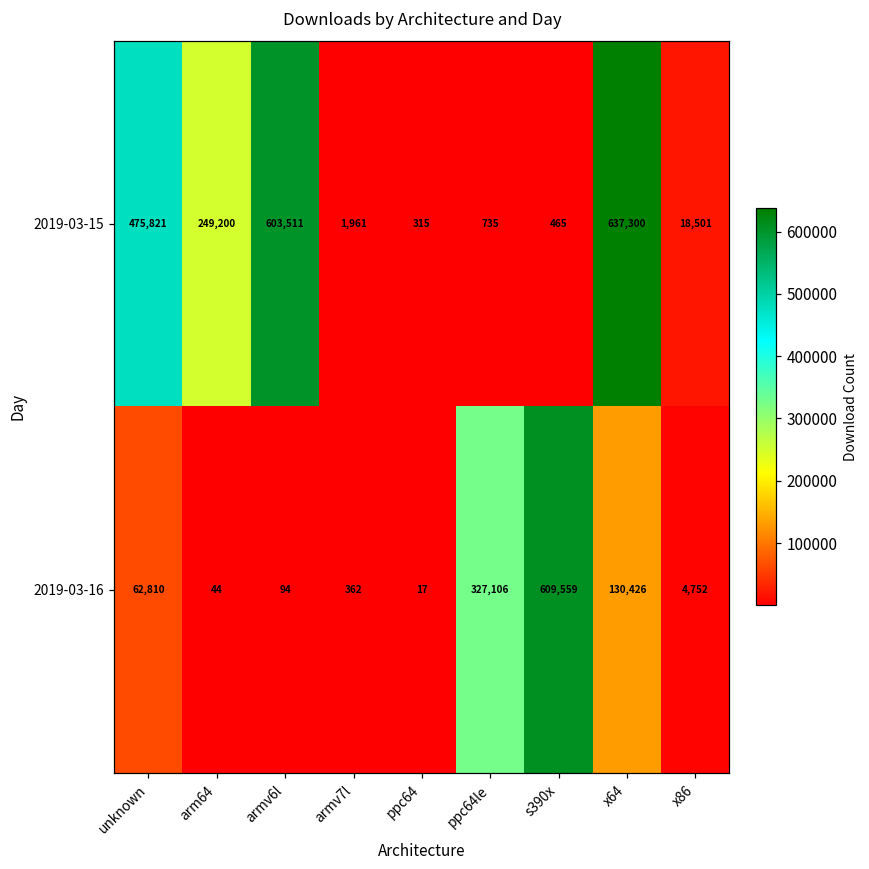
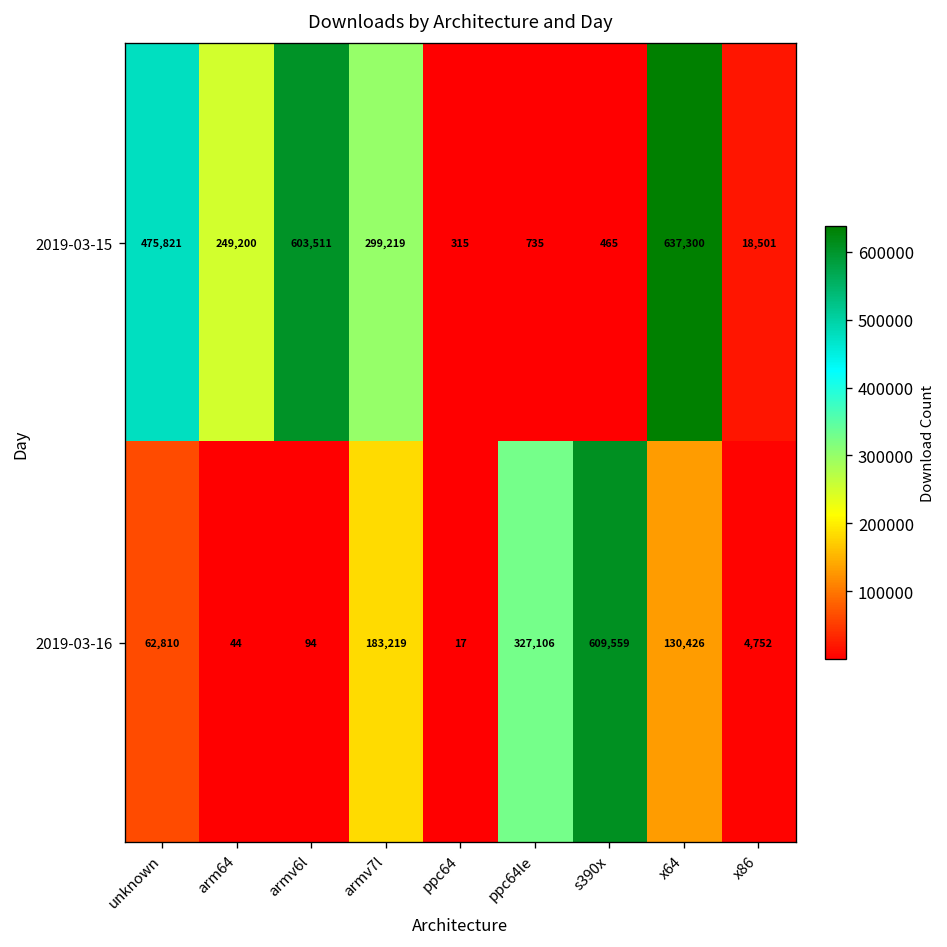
  {
    "2019-03-15": {
      "unknown": "475,821",
      "arm64": "249,200",
      "armv6l": "603,511",
-     "armv7l": "1,961",
+     "armv7l": "299,219",
      "ppc64": "315",
      "ppc64le": "735",
      "s390x": "465",
      "x64": "637,300",
      "x86": "18,501"
    },
    "2019-03-16": {
      "unknown": "62,810",
      "arm64": "44",
      "armv6l": "94",
-     "armv7l": "362",
+     "armv7l": "183,219",
      "ppc64": "17",
      "ppc64le": "327,106",
      "s390x": "609,559",
      "x64": "130,426",
      "x86": "4,752"
    }
  }
